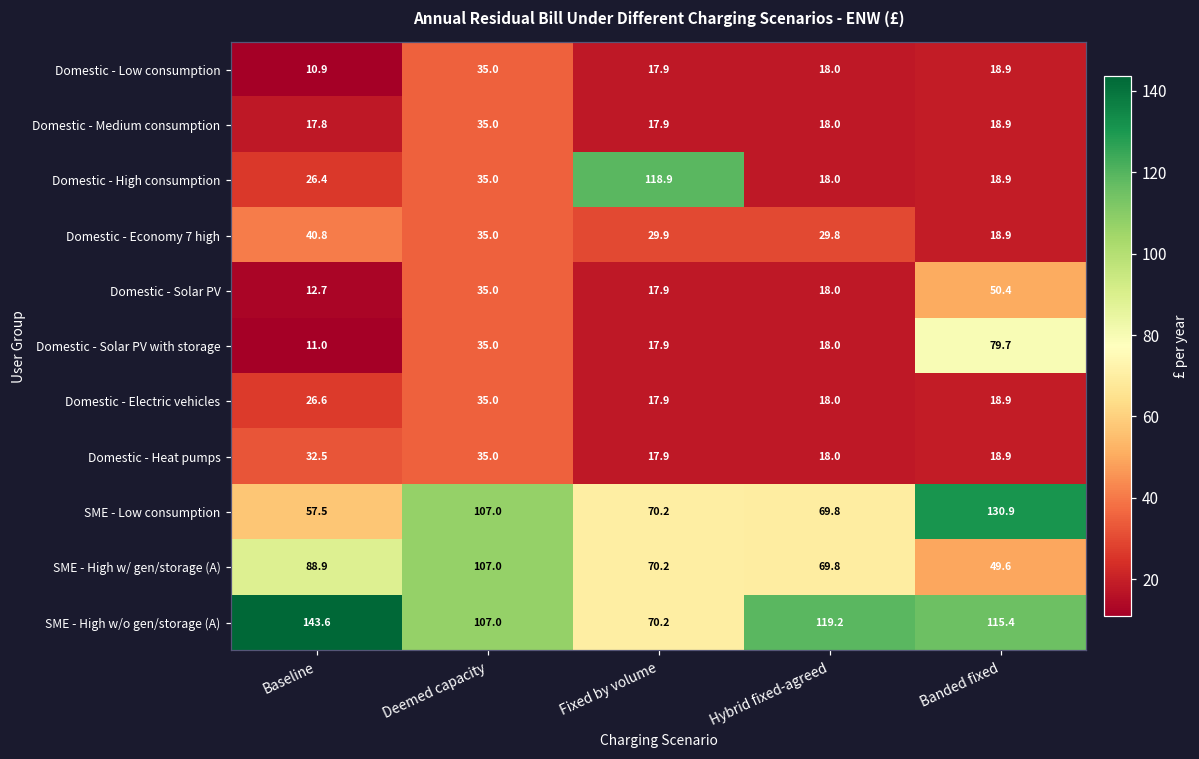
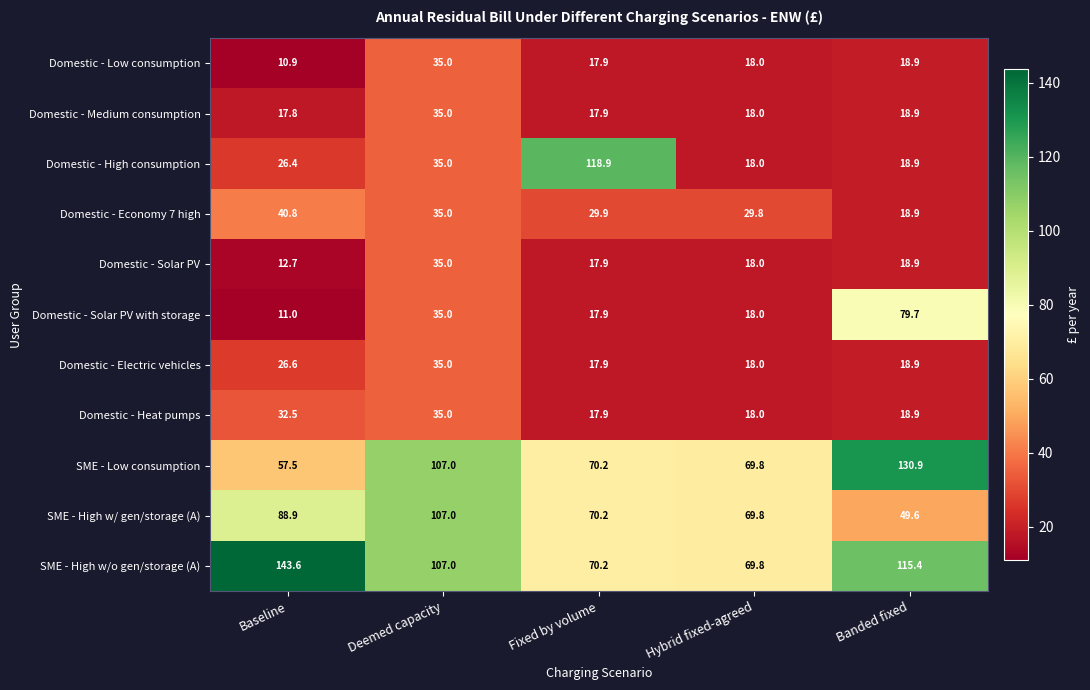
  {
    "Domestic - Low consumption": {
      "Baseline": 10.9,
      "Deemed capacity": 35.0,
      "Fixed by volume": 17.9,
      "Hybrid fixed-agreed": 18.0,
      "Banded fixed": 18.9
    },
    "Domestic - Medium consumption": {
      "Baseline": 17.8,
      "Deemed capacity": 35.0,
      "Fixed by volume": 17.9,
      "Hybrid fixed-agreed": 18.0,
      "Banded fixed": 18.9
    },
    "Domestic - High consumption": {
      "Baseline": 26.4,
      "Deemed capacity": 35.0,
      "Fixed by volume": 118.9,
      "Hybrid fixed-agreed": 18.0,
      "Banded fixed": 18.9
    },
    "Domestic - Economy 7 high": {
      "Baseline": 40.8,
      "Deemed capacity": 35.0,
      "Fixed by volume": 29.9,
      "Hybrid fixed-agreed": 29.8,
      "Banded fixed": 18.9
    },
    "Domestic - Solar PV": {
      "Baseline": 12.7,
      "Deemed capacity": 35.0,
      "Fixed by volume": 17.9,
      "Hybrid fixed-agreed": 18.0,
-     "Banded fixed": 50.4
+     "Banded fixed": 18.9
    },
    "Domestic - Solar PV with storage": {
      "Baseline": 11.0,
      "Deemed capacity": 35.0,
      "Fixed by volume": 17.9,
      "Hybrid fixed-agreed": 18.0,
      "Banded fixed": 79.7
    },
    "Domestic - Electric vehicles": {
      "Baseline": 26.6,
      "Deemed capacity": 35.0,
      "Fixed by volume": 17.9,
      "Hybrid fixed-agreed": 18.0,
      "Banded fixed": 18.9
    },
    "Domestic - Heat pumps": {
      "Baseline": 32.5,
      "Deemed capacity": 35.0,
      "Fixed by volume": 17.9,
      "Hybrid fixed-agreed": 18.0,
      "Banded fixed": 18.9
    },
    "SME - Low consumption": {
      "Baseline": 57.5,
      "Deemed capacity": 107.0,
      "Fixed by volume": 70.2,
      "Hybrid fixed-agreed": 69.8,
      "Banded fixed": 130.9
    },
    "SME - High w/ gen/storage (A)": {
      "Baseline": 88.9,
      "Deemed capacity": 107.0,
      "Fixed by volume": 70.2,
      "Hybrid fixed-agreed": 69.8,
      "Banded fixed": 49.6
    },
    "SME - High w/o gen/storage (A)": {
      "Baseline": 143.6,
      "Deemed capacity": 107.0,
      "Fixed by volume": 70.2,
-     "Hybrid fixed-agreed": 119.2,
+     "Hybrid fixed-agreed": 69.8,
      "Banded fixed": 115.4
    }
  }
